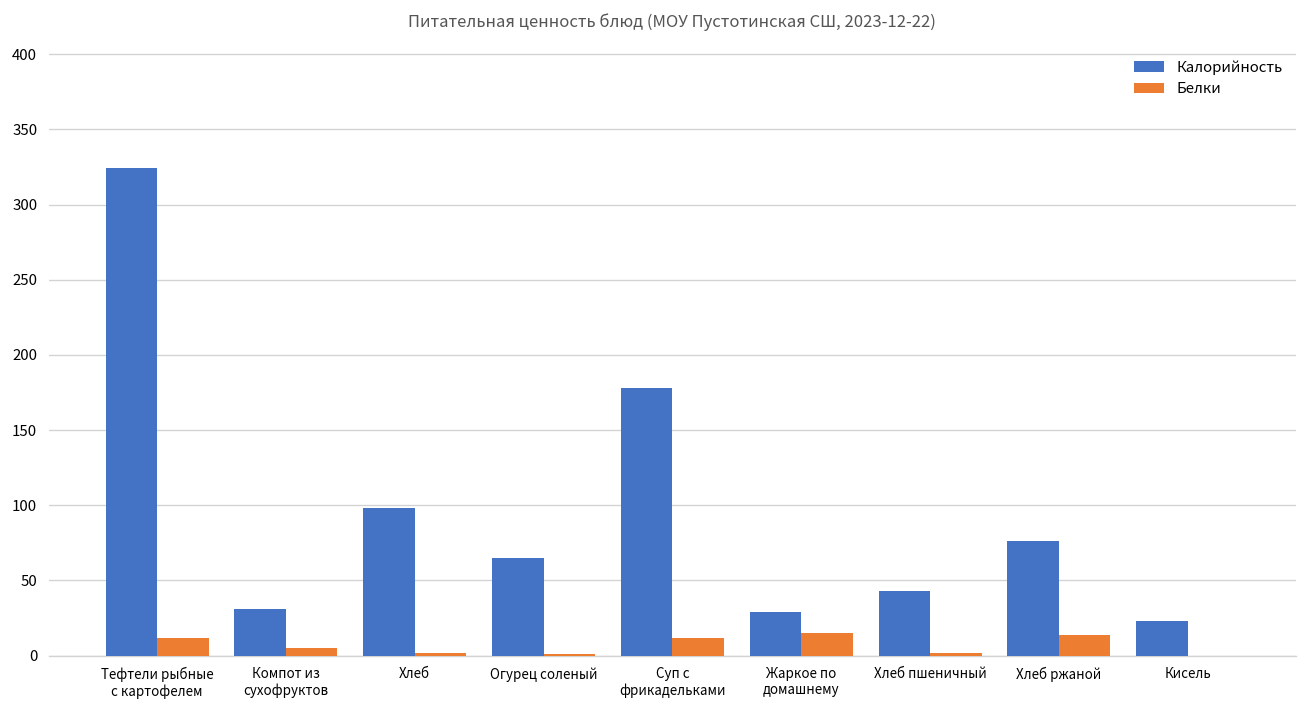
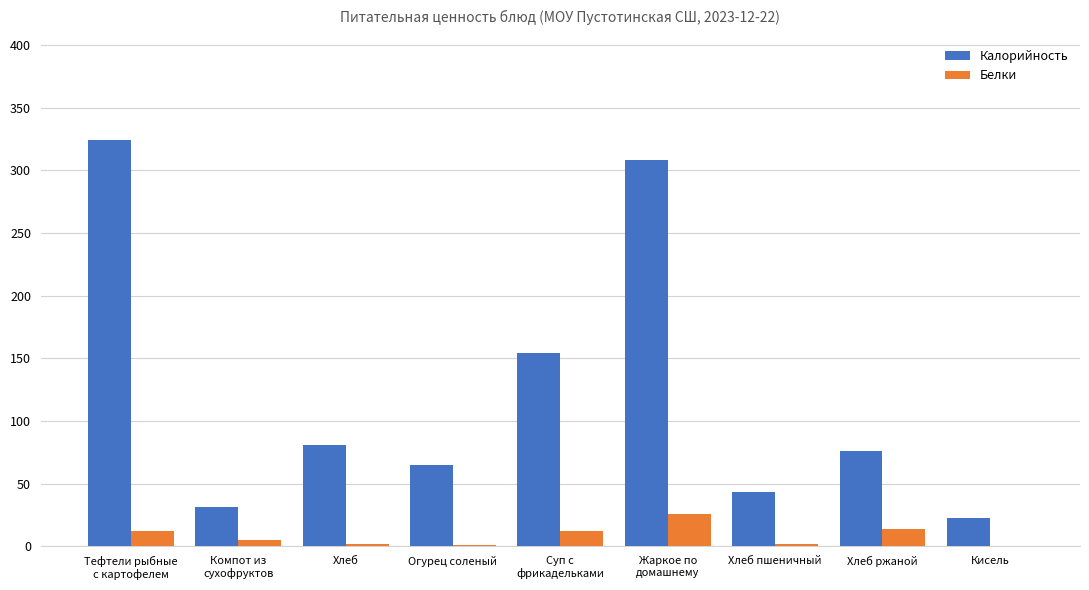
  {
    "Калорийность": {
      "Тефтели рыбные с картофелем": 324,
      "Компот из сухофруктов": 31,
-     "Хлеб": 98,
+     "Хлеб": 81,
      "Огурец соленый": 65,
-     "Суп с фрикадельками": 178,
-     "Жаркое по домашнему": 29,
+     "Суп с фрикадельками": 154,
+     "Жаркое по домашнему": 308,
      "Хлеб пшеничный": 43,
      "Хлеб ржаной": 76,
      "Кисель": 23
    },
    "Белки": {
      "Тефтели рыбные с картофелем": 12,
      "Компот из сухофруктов": 5,
      "Хлеб": 2,
      "Суп с фрикадельками": 12,
-     "Жаркое по домашнему": 15,
+     "Жаркое по домашнему": 26,
      "Хлеб пшеничный": 2,
      "Хлеб ржаной": 14,
      "Кисель": 0
    }
  }
